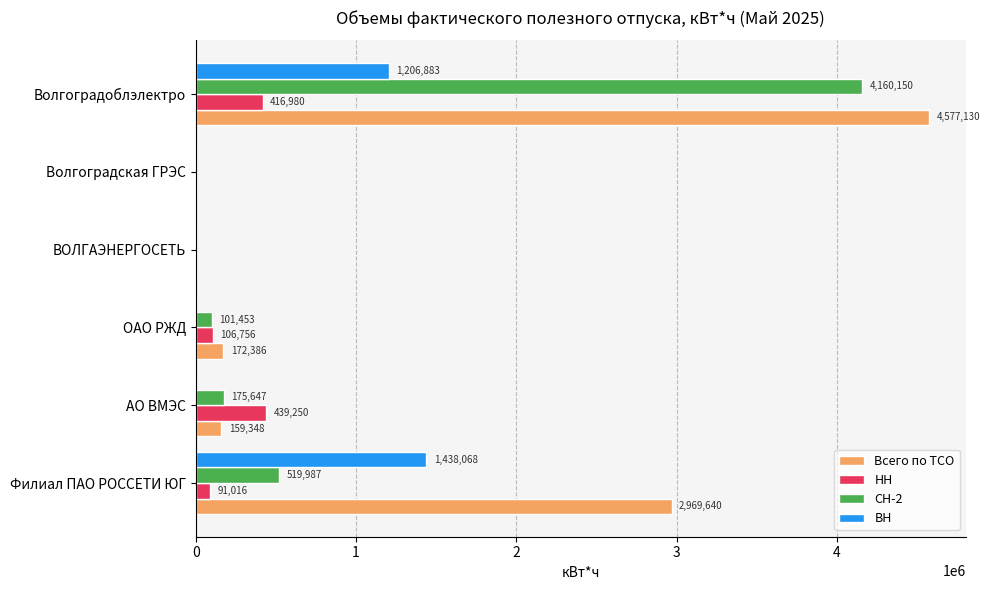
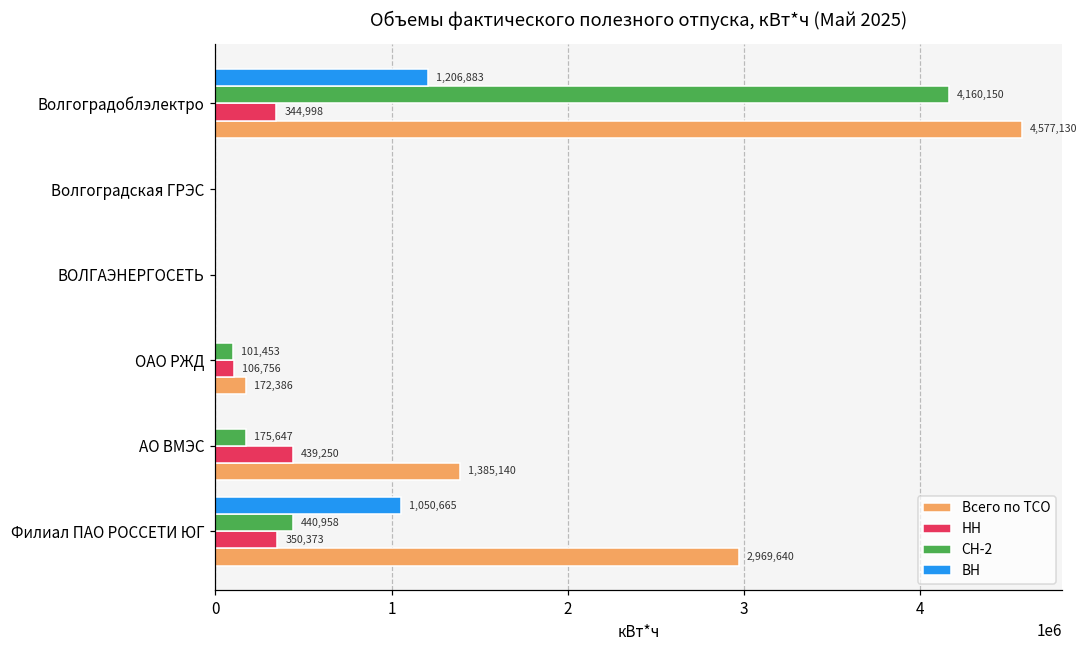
  {
    "Всего по ТСО": {
      "Волгоградоблэлектро": "4,577,130",
      "ОАО РЖД": "172,386",
-     "АО ВМЭС": "159,348",
+     "АО ВМЭС": "1,385,140",
      "Филиал ПАО РОССЕТИ ЮГ": "2,969,640"
    },
    "НН": {
-     "Волгоградоблэлектро": "416,980",
+     "Волгоградоблэлектро": "344,998",
      "ОАО РЖД": "106,756",
      "АО ВМЭС": "439,250",
-     "Филиал ПАО РОССЕТИ ЮГ": "91,016"
+     "Филиал ПАО РОССЕТИ ЮГ": "350,373"
    },
    "СН-2": {
      "Волгоградоблэлектро": "4,160,150",
      "ОАО РЖД": "101,453",
      "АО ВМЭС": "175,647",
-     "Филиал ПАО РОССЕТИ ЮГ": "519,987"
+     "Филиал ПАО РОССЕТИ ЮГ": "440,958"
    },
    "ВН": {
      "Волгоградоблэлектро": "1,206,883",
-     "Филиал ПАО РОССЕТИ ЮГ": "1,438,068"
+     "Филиал ПАО РОССЕТИ ЮГ": "1,050,665"
    }
  }
